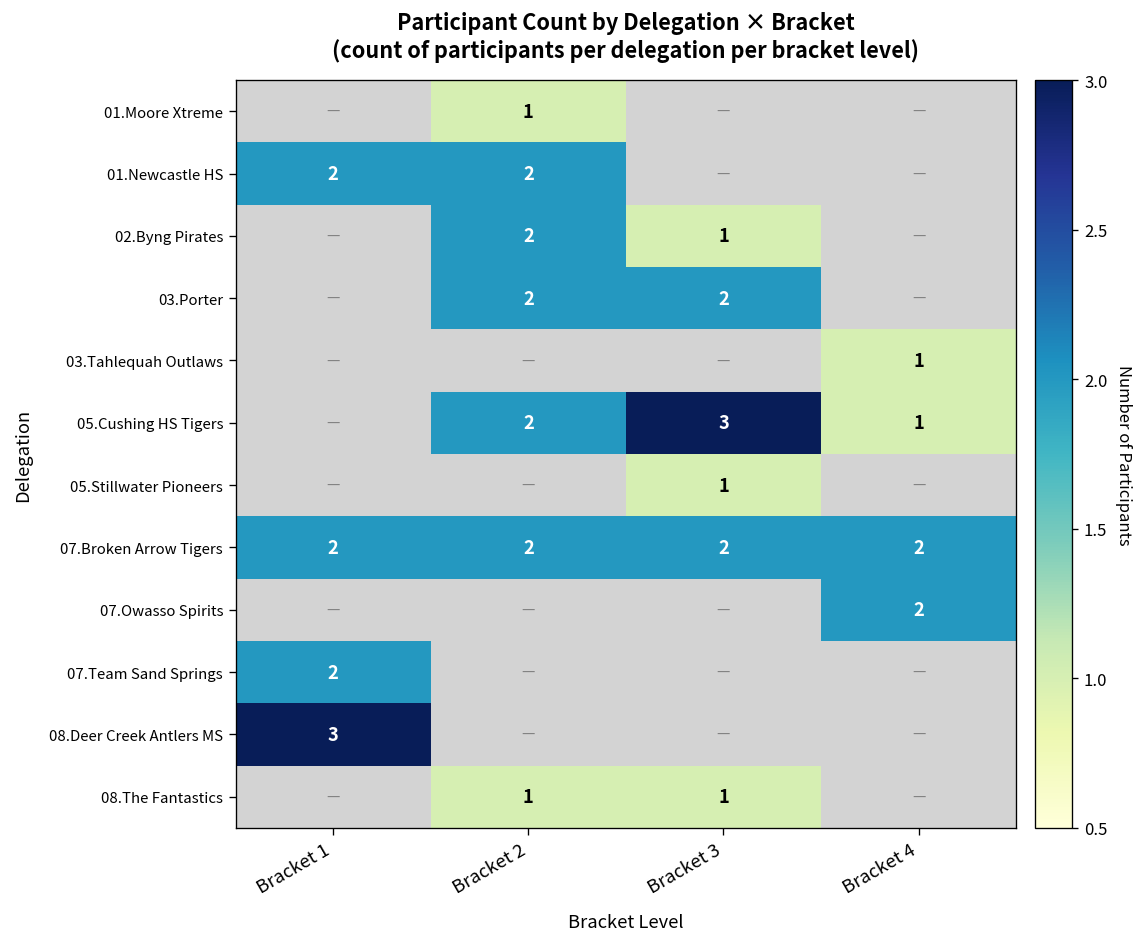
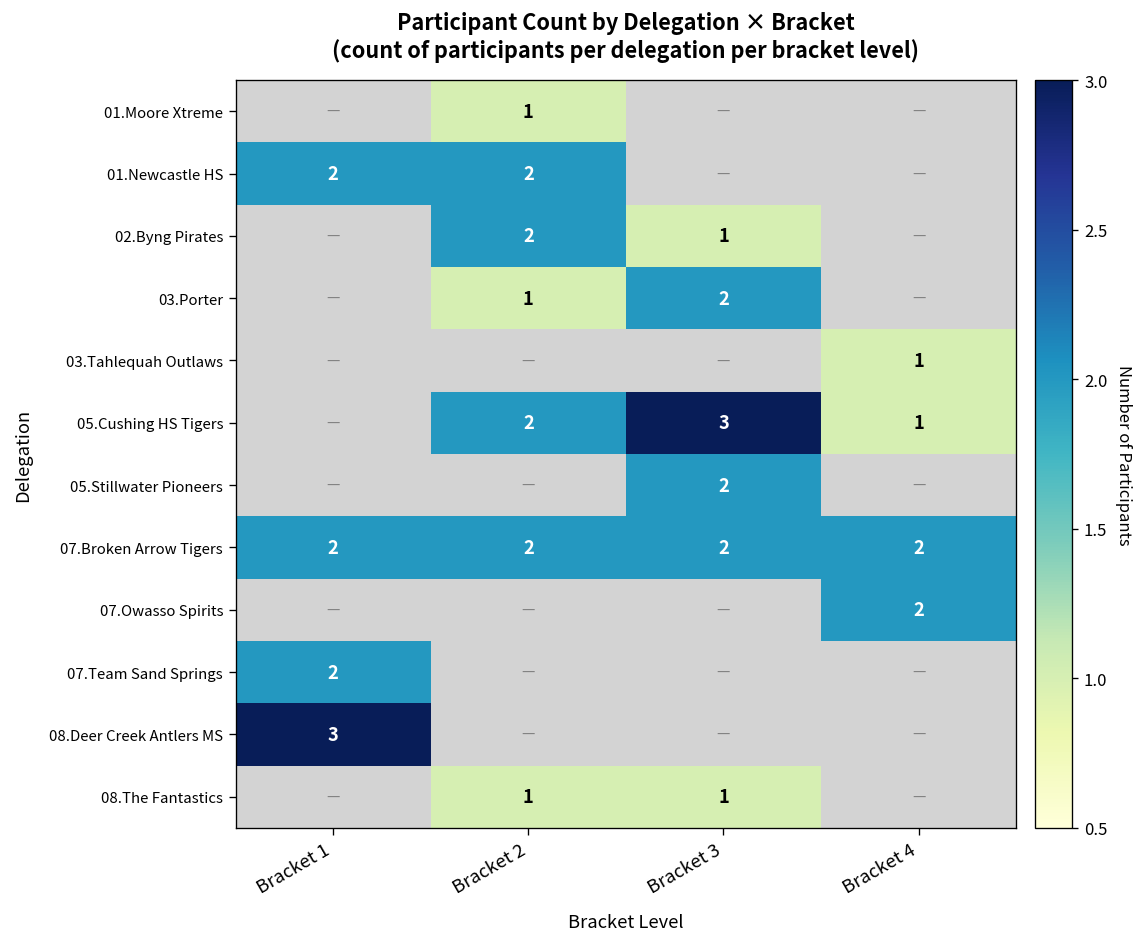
  {
    "01.Moore Xtreme": {
      "Bracket 2": 1
    },
    "01.Newcastle HS": {
      "Bracket 1": 2,
      "Bracket 2": 2
    },
    "02.Byng Pirates": {
      "Bracket 2": 2,
      "Bracket 3": 1
    },
    "03.Porter": {
-     "Bracket 2": 2,
+     "Bracket 2": 1,
      "Bracket 3": 2
    },
    "03.Tahlequah Outlaws": {
      "Bracket 4": 1
    },
    "05.Cushing HS Tigers": {
      "Bracket 2": 2,
      "Bracket 3": 3,
      "Bracket 4": 1
    },
    "05.Stillwater Pioneers": {
-     "Bracket 3": 1
+     "Bracket 3": 2
    },
    "07.Broken Arrow Tigers": {
      "Bracket 1": 2,
      "Bracket 2": 2,
      "Bracket 3": 2,
      "Bracket 4": 2
    },
    "07.Owasso Spirits": {
      "Bracket 4": 2
    },
    "07.Team Sand Springs": {
      "Bracket 1": 2
    },
    "08.Deer Creek Antlers MS": {
      "Bracket 1": 3
    },
    "08.The Fantastics": {
      "Bracket 2": 1,
      "Bracket 3": 1
    }
  }
